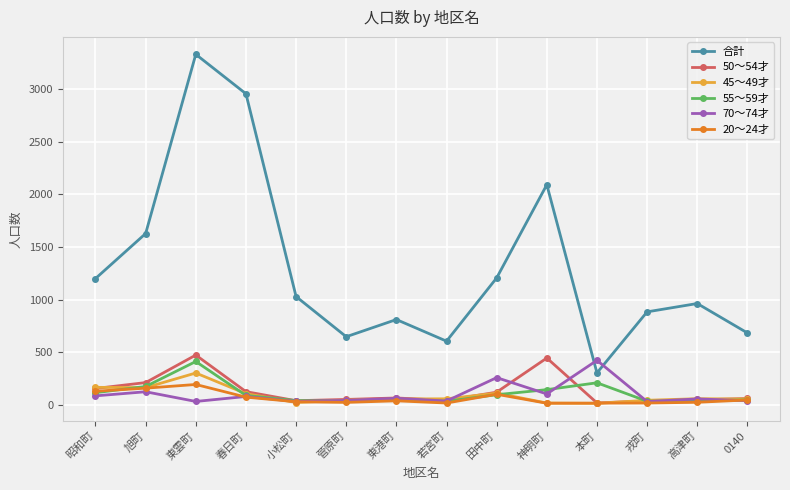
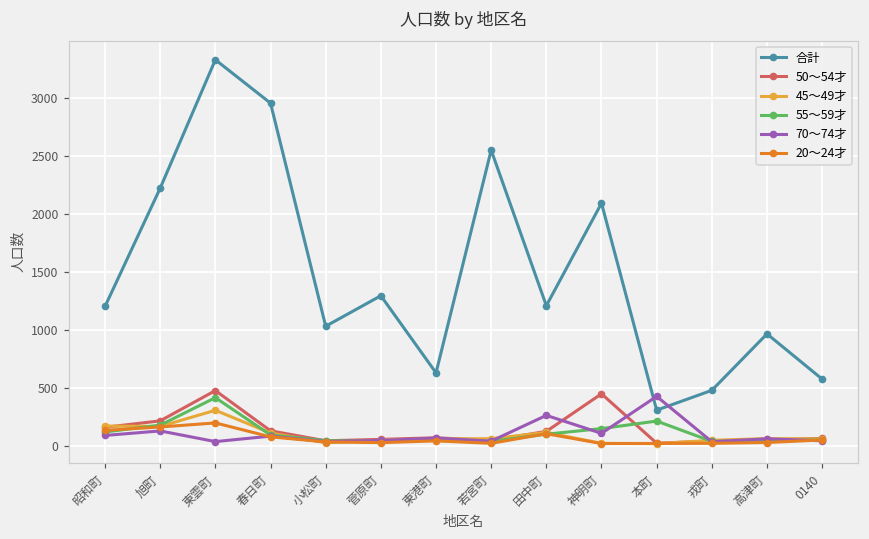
  {
    "合計": {
      "昭和町": 1200,
-     "旭町": 1630,
+     "旭町": 2220,
      "東雲町": 3330,
      "春日町": 2950,
      "小松町": 1030,
-     "菅原町": 650,
-     "東港町": 810,
-     "若宮町": 610,
+     "菅原町": 1290,
+     "東港町": 630,
+     "若宮町": 2550,
      "田中町": 1210,
      "神明町": 2090,
      "本町": 310,
-     "戎町": 880,
+     "戎町": 480,
      "高津町": 960,
-     "0140": 680
+     "0140": 570
    },
    "50～54才": {
      "旭町": 210,
      "東雲町": 470,
      "神明町": 450
    },
    "55～59才": {
      "東雲町": 410,
      "神明町": 150,
      "本町": 210
    },
    "70～74才": {
      "昭和町": 90,
      "旭町": 130,
      "東雲町": 30,
      "田中町": 260,
      "神明町": 110,
      "本町": 420
    }
  }
